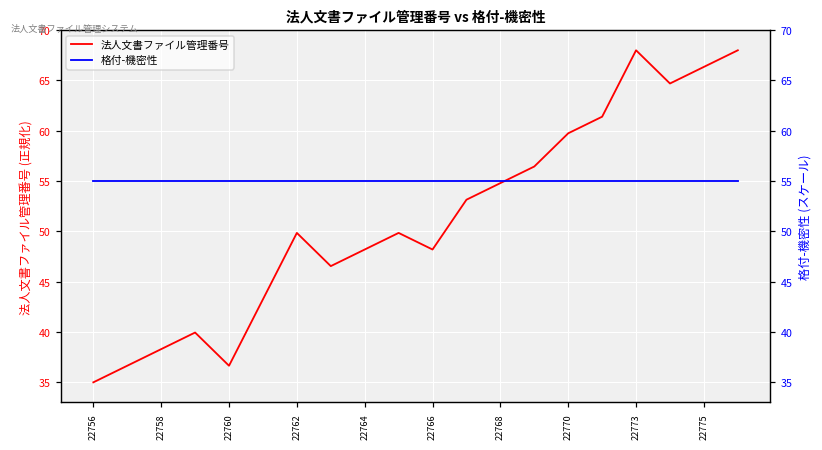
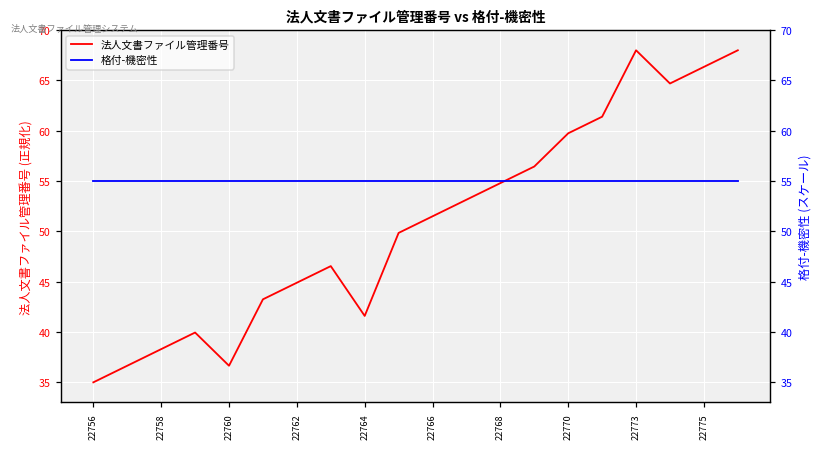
  {
    "法人文書ファイル管理番号": {
      "22756": 35,
      "22758": 38,
      "22760": 37,
-     "22762": 50,
-     "22764": 48,
-     "22766": 48,
+     "22762": 45,
+     "22764": 42,
+     "22766": 52,
      "22768": 55,
      "22770": 60,
      "22773": 68,
      "22775": 66
    },
    "格付-機密性": {
      "22756": 55,
      "22758": 55,
      "22760": 55,
      "22762": 55,
      "22764": 55,
      "22766": 55,
      "22768": 55,
      "22770": 55,
      "22773": 55,
      "22775": 55
    }
  }
